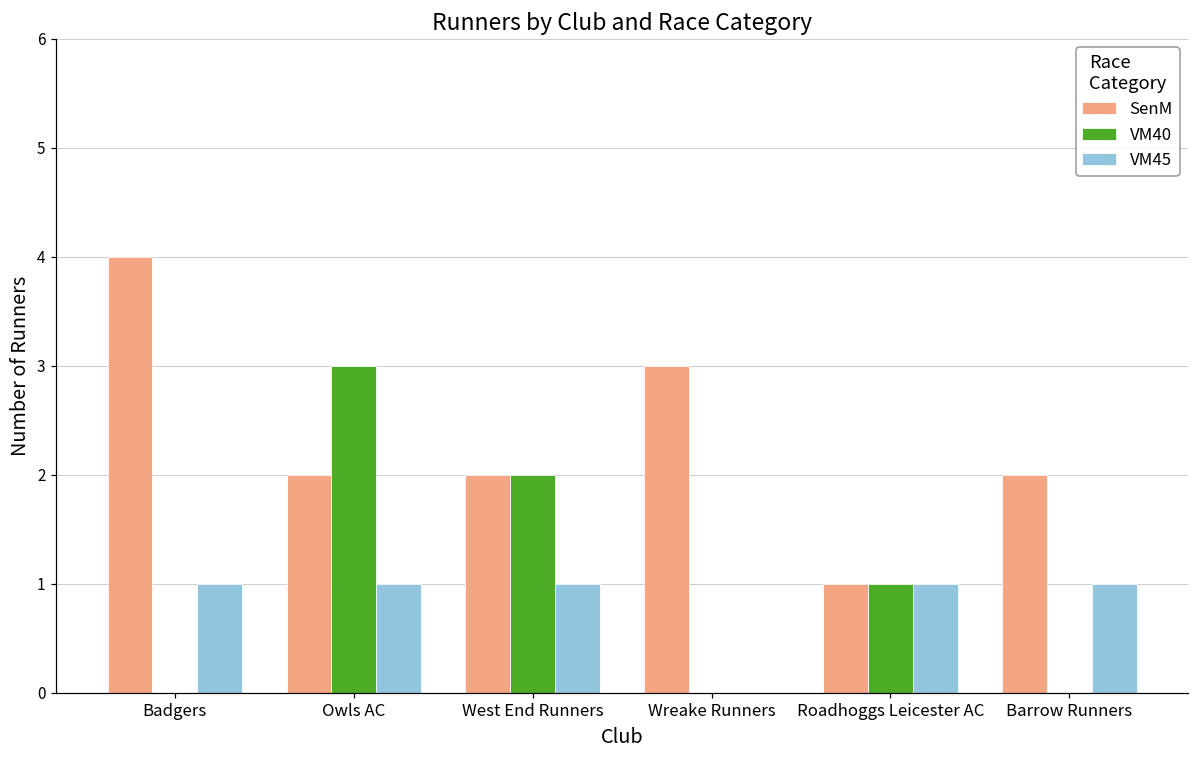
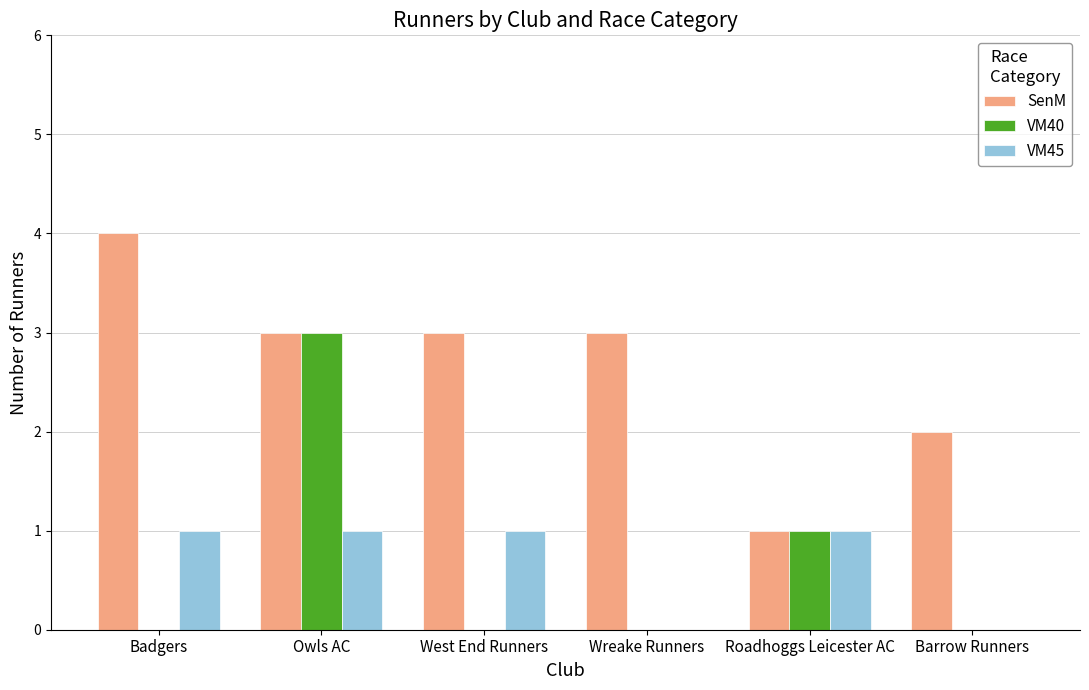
  {
    "SenM": {
      "Badgers": 4,
-     "Owls AC": 2,
-     "West End Runners": 2,
+     "Owls AC": 3,
+     "West End Runners": 3,
      "Wreake Runners": 3,
      "Roadhoggs Leicester AC": 1,
      "Barrow Runners": 2
    },
    "VM40": {
      "Badgers": 0,
      "Owls AC": 3,
-     "West End Runners": 2,
+     "West End Runners": 0,
      "Wreake Runners": 0,
      "Roadhoggs Leicester AC": 1,
      "Barrow Runners": 0
    },
    "VM45": {
      "Badgers": 1,
      "Owls AC": 1,
      "West End Runners": 1,
      "Wreake Runners": 0,
      "Roadhoggs Leicester AC": 1,
-     "Barrow Runners": 1
+     "Barrow Runners": 0
    }
  }
